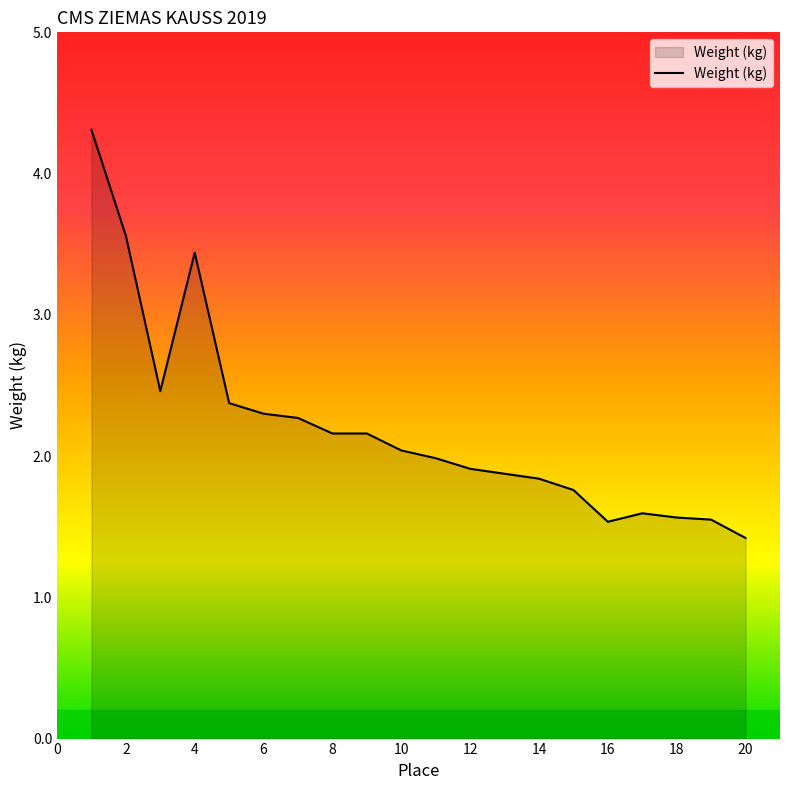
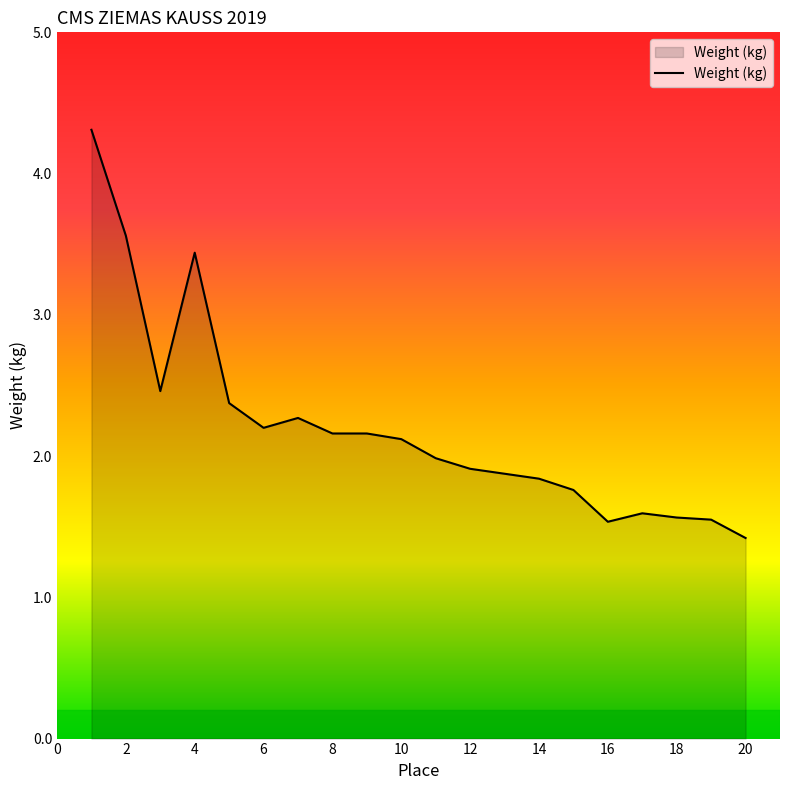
  {
    "2": 3.56,
    "4": 3.44,
-   "6": 2.3,
+   "6": 2.2,
    "8": 2.16,
-   "10": 2.04,
+   "10": 2.12,
    "12": 1.91,
    "14": 1.84,
    "16": 1.54,
    "18": 1.57,
    "20": 1.42
  }
